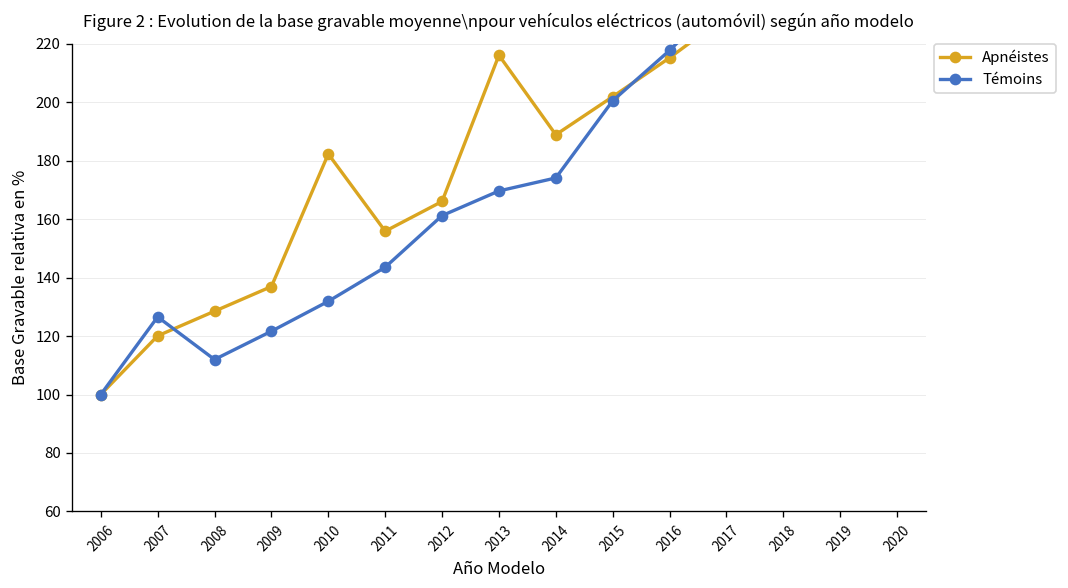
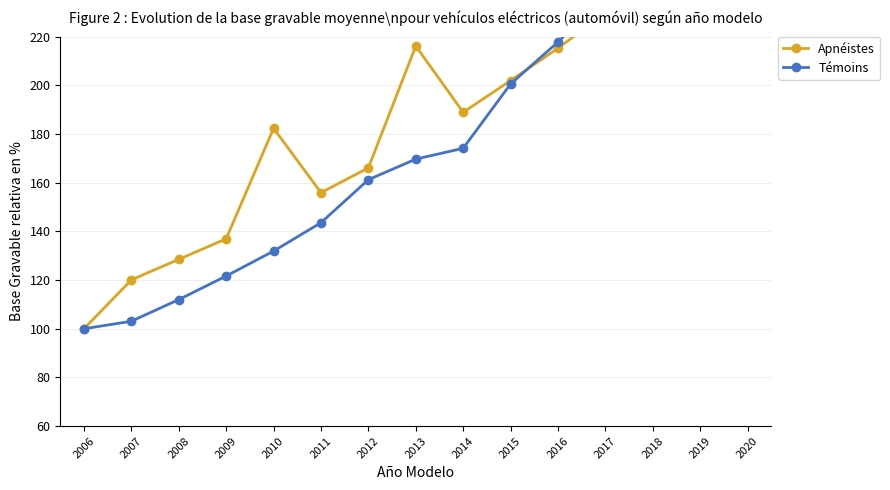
  {
    "Apnéistes": {
      "2007": 120,
      "2008": 129,
      "2009": 137,
      "2010": 182,
      "2011": 156,
      "2012": 166,
      "2013": 216,
      "2014": 189,
      "2015": 202,
      "2016": 215
    },
    "Témoins": {
-     "2007": 127,
+     "2007": 103,
      "2008": 112,
      "2009": 122,
      "2010": 132,
      "2011": 144,
      "2012": 161,
      "2013": 170,
      "2014": 174,
      "2015": 201,
      "2016": 218
    }
  }
